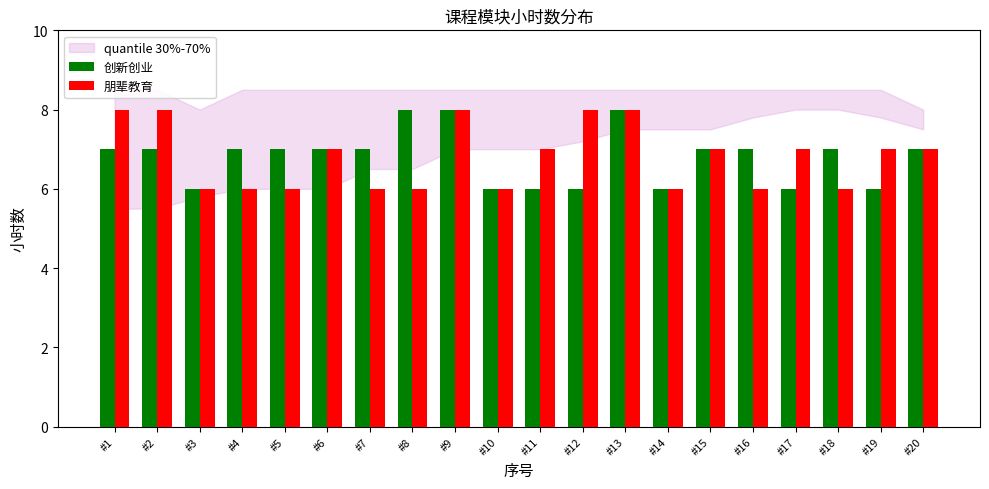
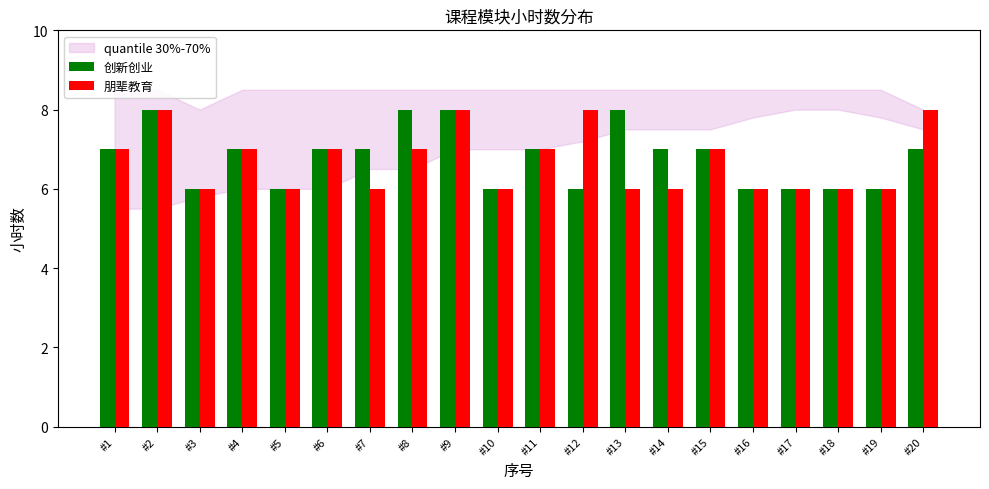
  {
    "创新创业": {
      "#1": 7,
-     "#2": 7,
+     "#2": 8,
      "#3": 6,
      "#4": 7,
-     "#5": 7,
+     "#5": 6,
      "#6": 7,
      "#7": 7,
      "#8": 8,
      "#9": 8,
      "#10": 6,
-     "#11": 6,
+     "#11": 7,
      "#12": 6,
      "#13": 8,
-     "#14": 6,
+     "#14": 7,
      "#15": 7,
-     "#16": 7,
+     "#16": 6,
      "#17": 6,
-     "#18": 7,
+     "#18": 6,
      "#19": 6,
      "#20": 7
    },
    "朋辈教育": {
-     "#1": 8,
+     "#1": 7,
      "#2": 8,
      "#3": 6,
-     "#4": 6,
+     "#4": 7,
      "#5": 6,
      "#6": 7,
      "#7": 6,
-     "#8": 6,
+     "#8": 7,
      "#9": 8,
      "#10": 6,
      "#11": 7,
      "#12": 8,
-     "#13": 8,
+     "#13": 6,
      "#14": 6,
      "#15": 7,
      "#16": 6,
-     "#17": 7,
+     "#17": 6,
      "#18": 6,
-     "#19": 7,
-     "#20": 7
+     "#19": 6,
+     "#20": 8
    }
  }
